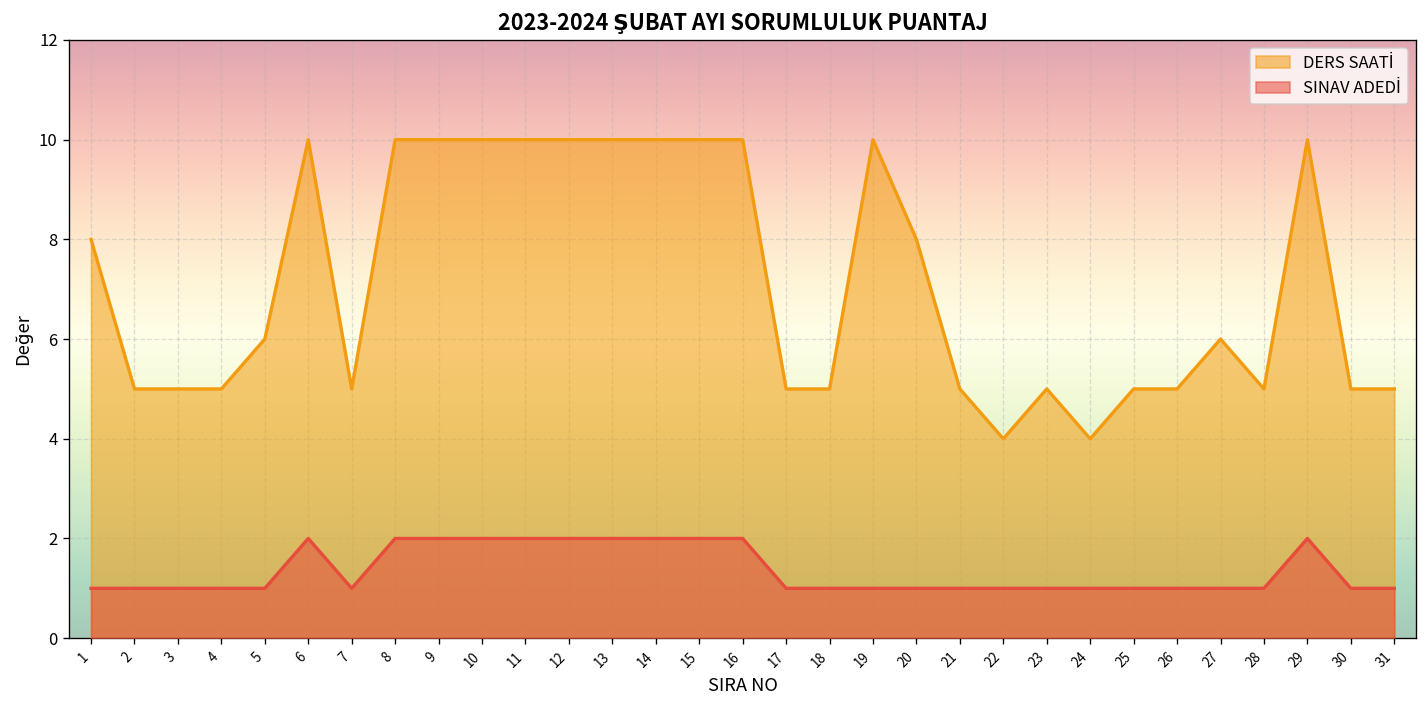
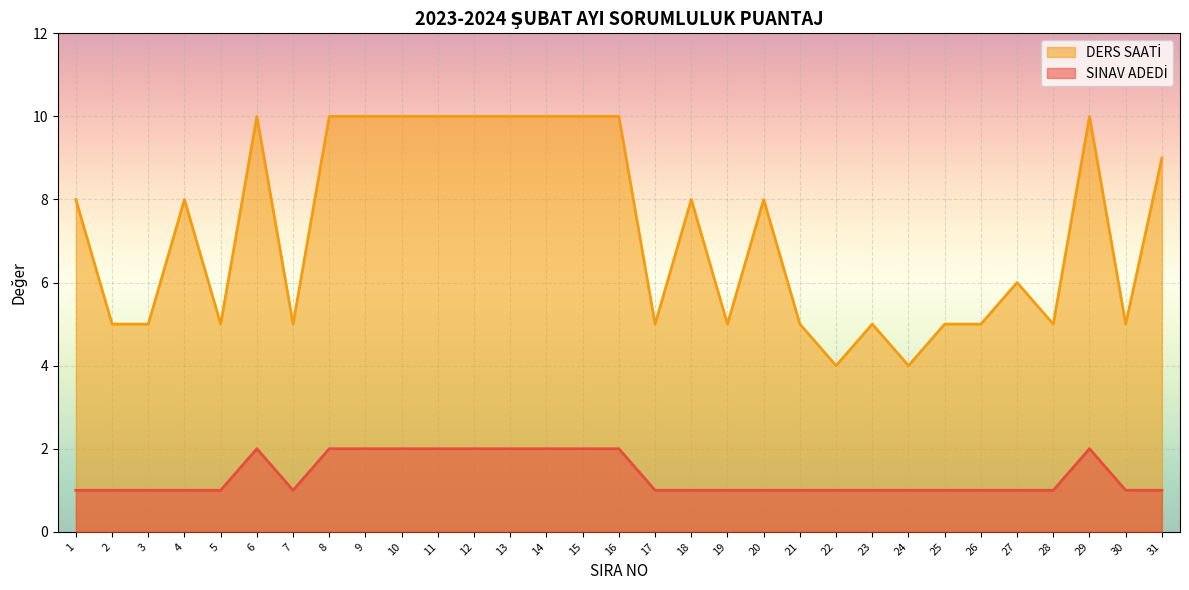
  {
    "DERS SAATİ": {
      "1": 8,
      "2": 5,
      "3": 5,
-     "4": 5,
-     "5": 6,
+     "4": 8,
+     "5": 5,
      "6": 10,
      "7": 5,
      "8": 10,
      "9": 10,
      "10": 10,
      "11": 10,
      "12": 10,
      "13": 10,
      "14": 10,
      "15": 10,
      "16": 10,
      "17": 5,
-     "18": 5,
-     "19": 10,
+     "18": 8,
+     "19": 5,
      "20": 8,
      "21": 5,
      "22": 4,
      "23": 5,
      "24": 4,
      "25": 5,
      "26": 5,
      "27": 6,
      "28": 5,
      "29": 10,
      "30": 5,
-     "31": 5
+     "31": 9
    },
    "SINAV ADEDİ": {
      "1": 1,
      "2": 1,
      "3": 1,
      "4": 1,
      "5": 1,
      "6": 2,
      "7": 1,
      "8": 2,
      "9": 2,
      "10": 2,
      "11": 2,
      "12": 2,
      "13": 2,
      "14": 2,
      "15": 2,
      "16": 2,
      "17": 1,
      "18": 1,
      "19": 1,
      "20": 1,
      "21": 1,
      "22": 1,
      "23": 1,
      "24": 1,
      "25": 1,
      "26": 1,
      "27": 1,
      "28": 1,
      "29": 2,
      "30": 1,
      "31": 1
    }
  }
